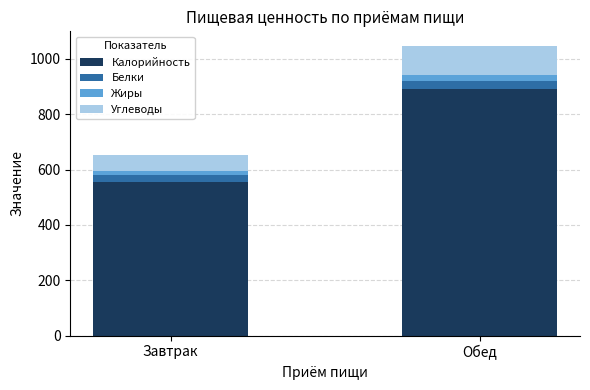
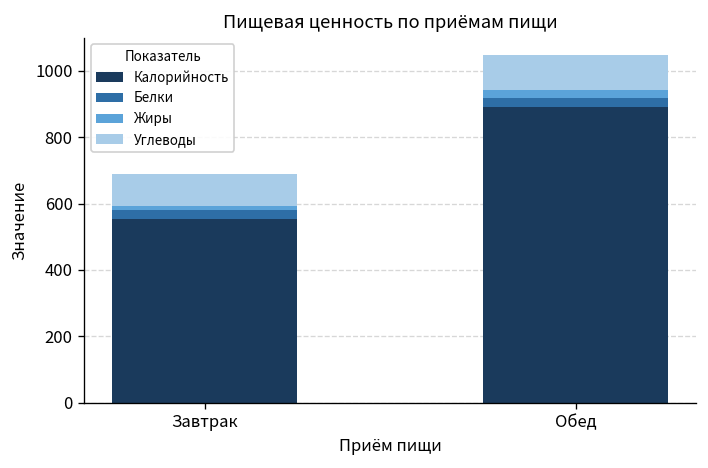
  {
    "Калорийность": {
      "Завтрак": 550,
      "Обед": 890
    },
    "Белки": {
      "Завтрак": 30,
      "Обед": 30
    },
    "Жиры": {
      "Завтрак": 10,
      "Обед": 20
    },
    "Углеводы": {
-     "Завтрак": 60,
+     "Завтрак": 100,
      "Обед": 110
    }
  }
